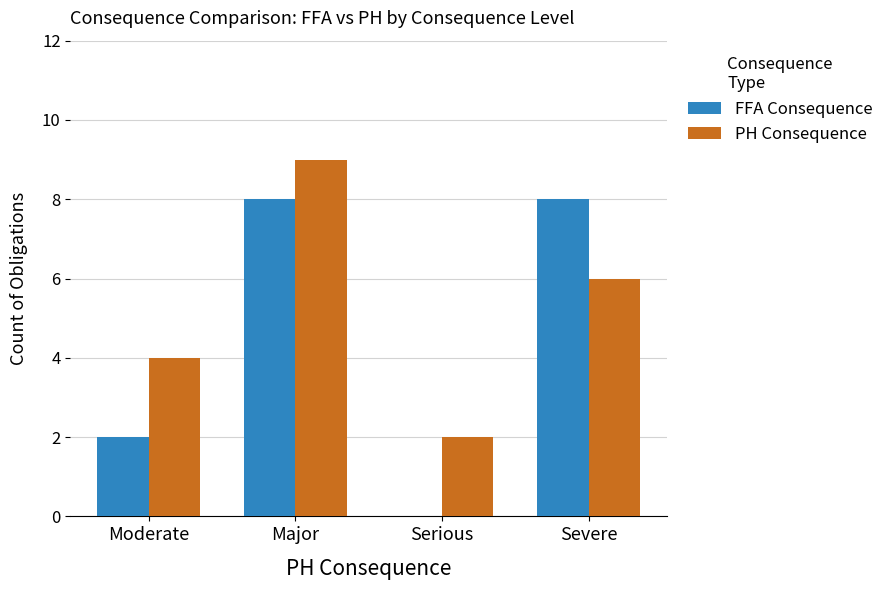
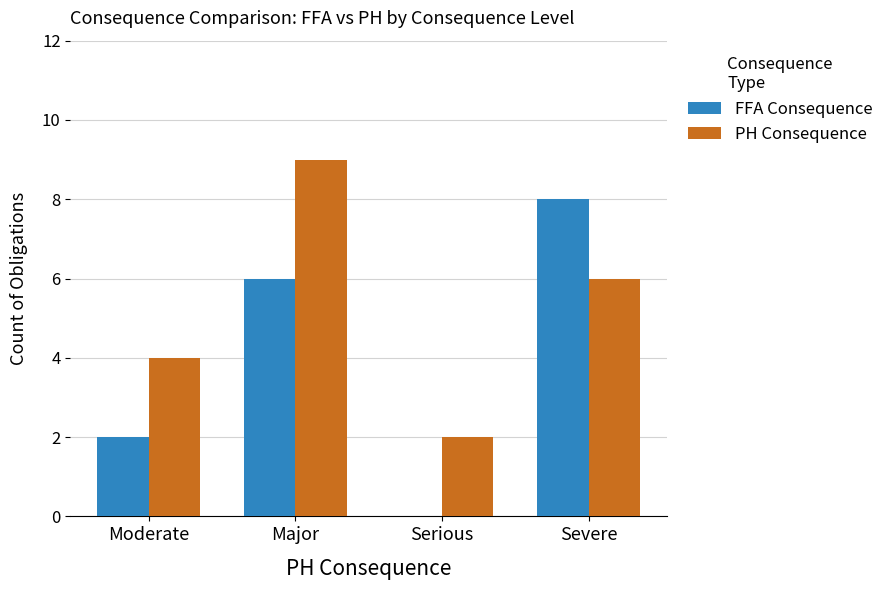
  {
    "FFA Consequence": {
      "Moderate": 2,
-     "Major": 8,
+     "Major": 6,
      "Serious": 0,
      "Severe": 8
    },
    "PH Consequence": {
      "Moderate": 4,
      "Major": 9,
      "Serious": 2,
      "Severe": 6
    }
  }
